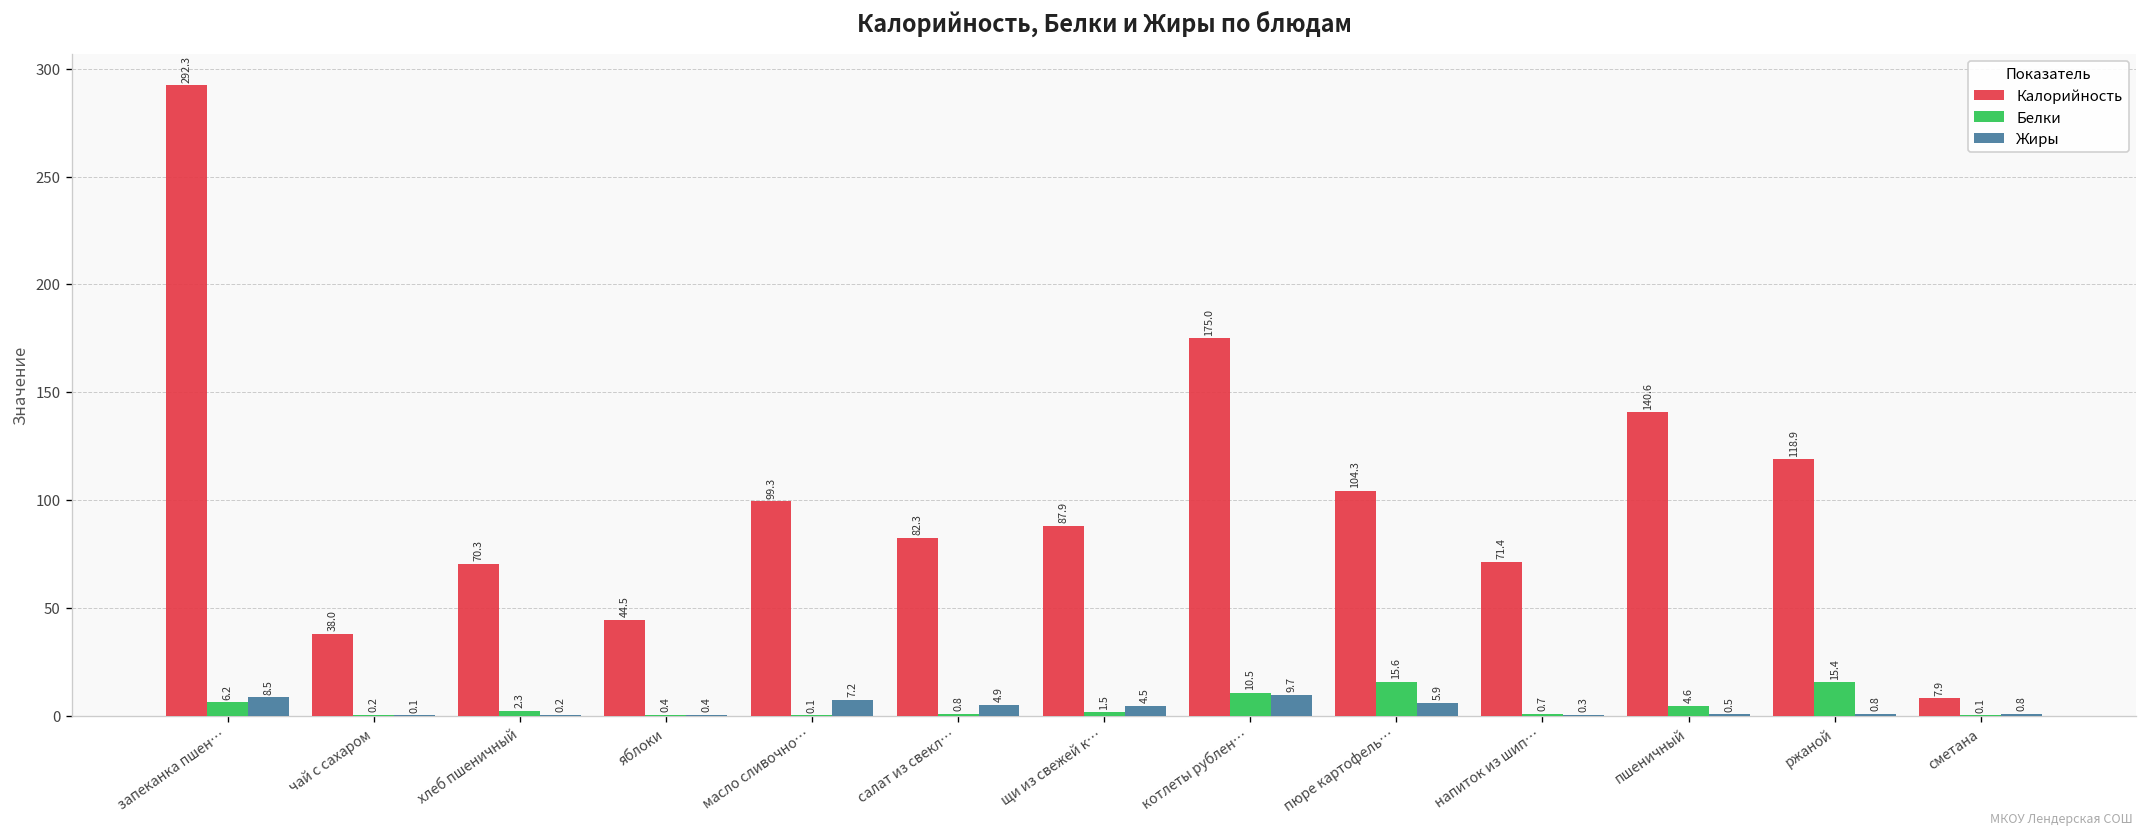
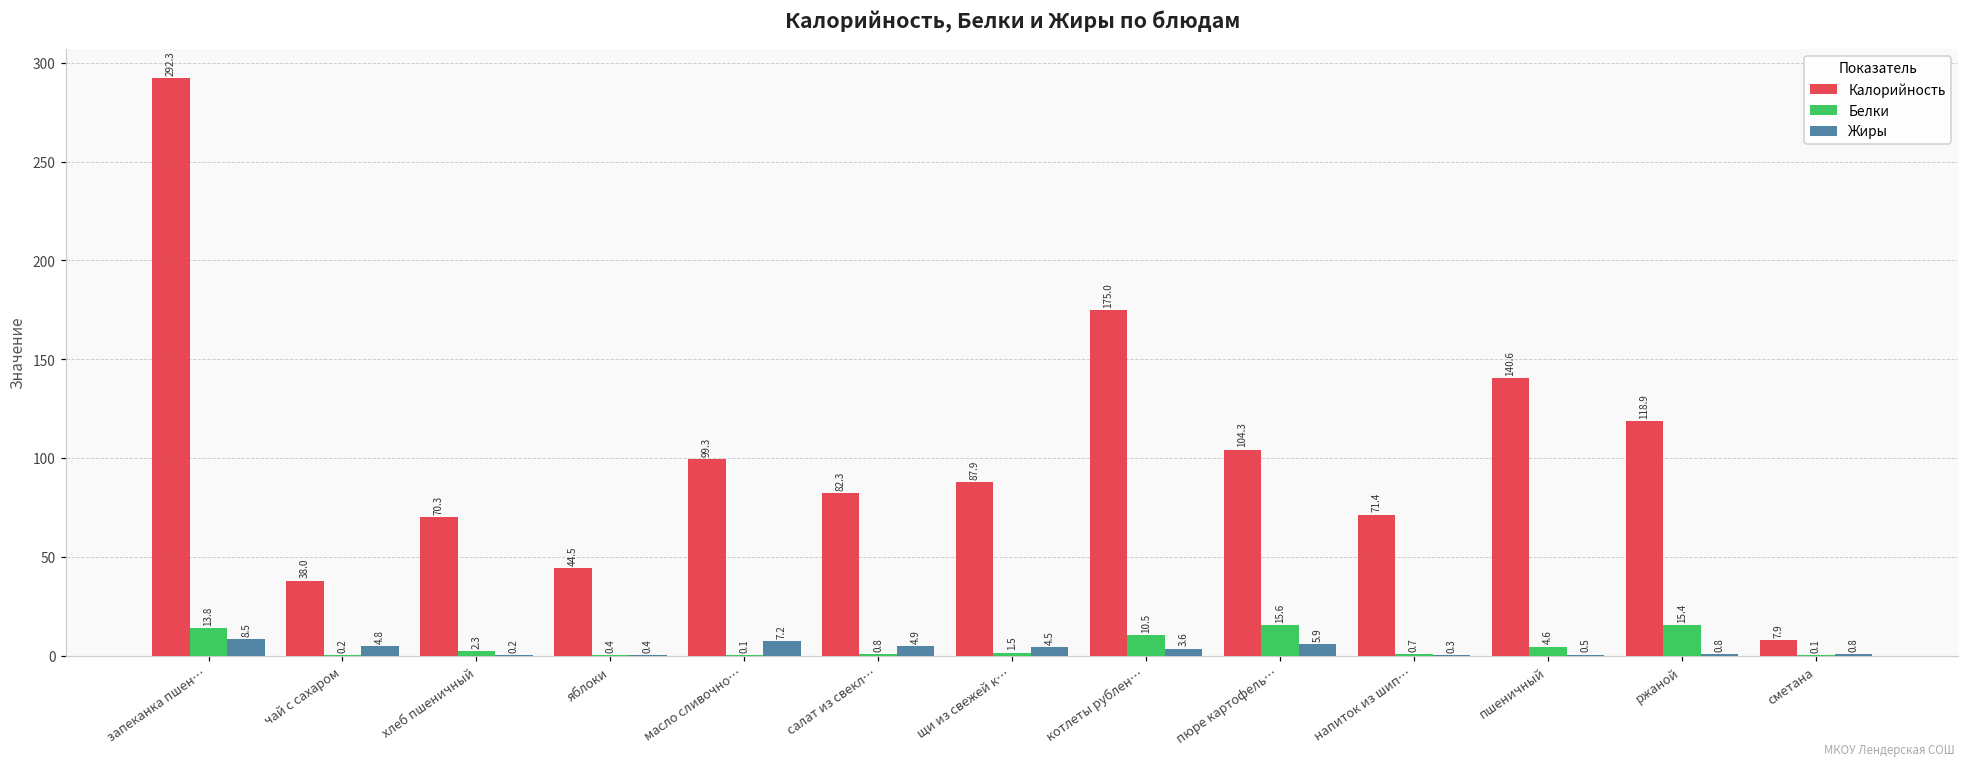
  {
    "Калорийность": {
      "запеканка пшен…": 292.3,
      "чай с сахаром": 38.0,
      "хлеб пшеничный": 70.3,
      "яблоки": 44.5,
      "масло сливочно…": 99.3,
      "салат из свекл…": 82.3,
      "щи из свежей к…": 87.9,
      "котлеты рублен…": 175.0,
      "пюре картофель…": 104.3,
      "напиток из шип…": 71.4,
      "пшеничный": 140.6,
      "ржаной": 118.9,
      "сметана": 7.9
    },
    "Белки": {
-     "запеканка пшен…": 6.2,
+     "запеканка пшен…": 13.8,
      "чай с сахаром": 0.2,
      "хлеб пшеничный": 2.3,
      "яблоки": 0.4,
      "масло сливочно…": 0.1,
      "салат из свекл…": 0.8,
      "щи из свежей к…": 1.5,
      "котлеты рублен…": 10.5,
      "пюре картофель…": 15.6,
      "напиток из шип…": 0.7,
      "пшеничный": 4.6,
      "ржаной": 15.4,
      "сметана": 0.1
    },
    "Жиры": {
      "запеканка пшен…": 8.5,
-     "чай с сахаром": 0.1,
+     "чай с сахаром": 4.8,
      "хлеб пшеничный": 0.2,
      "яблоки": 0.4,
      "масло сливочно…": 7.2,
      "салат из свекл…": 4.9,
      "щи из свежей к…": 4.5,
-     "котлеты рублен…": 9.7,
+     "котлеты рублен…": 3.6,
      "пюре картофель…": 5.9,
      "напиток из шип…": 0.3,
      "пшеничный": 0.5,
      "ржаной": 0.8,
      "сметана": 0.8
    }
  }
